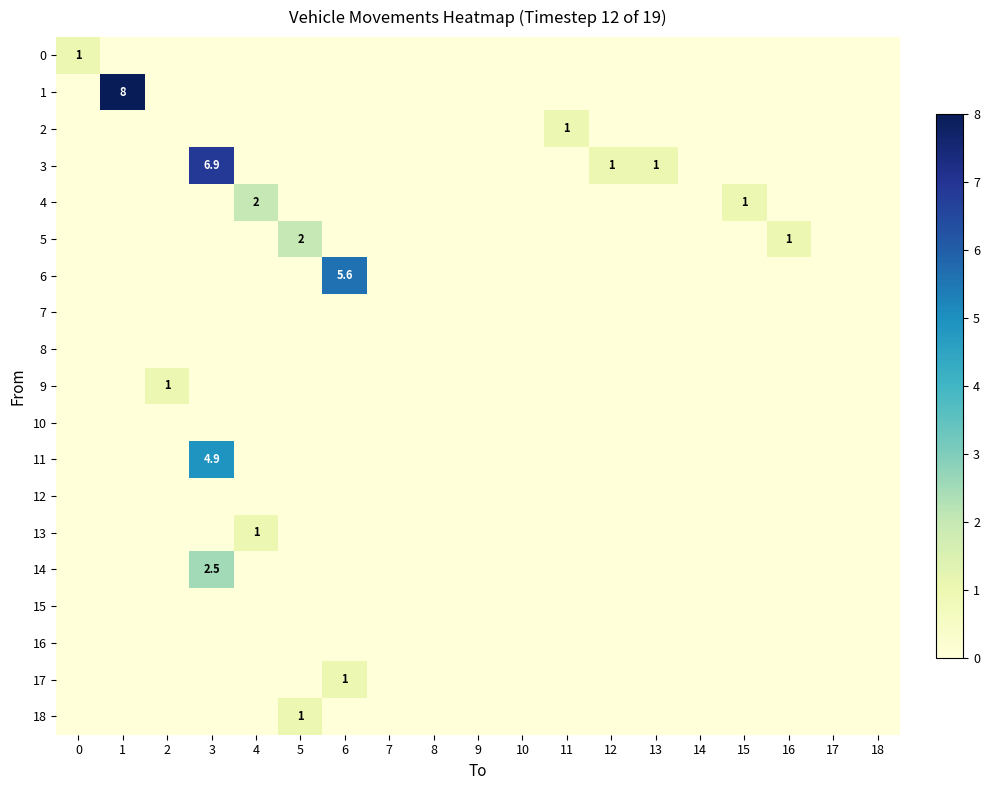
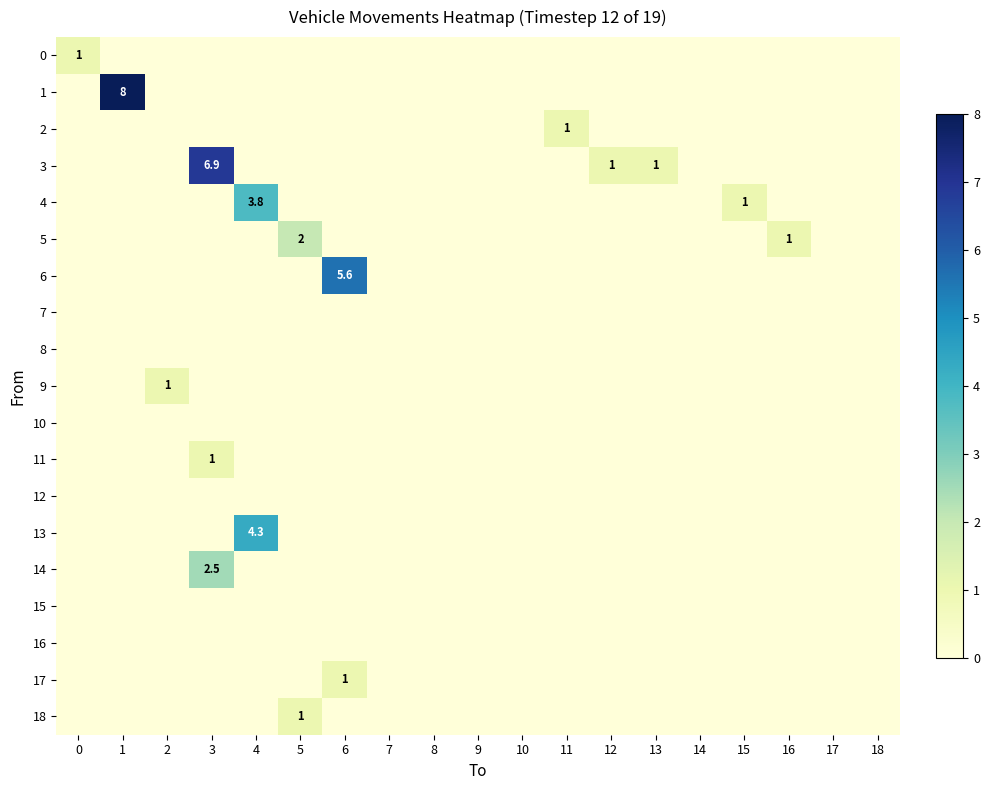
  {
    "0": {
      "0": 1
    },
    "1": {
      "1": 8
    },
    "2": {
      "11": 1
    },
    "3": {
      "3": 6.9,
      "12": 1,
      "13": 1
    },
    "4": {
-     "4": 2,
+     "4": 3.8,
      "15": 1
    },
    "5": {
      "5": 2,
      "16": 1
    },
    "6": {
      "6": 5.6
    },
    "9": {
      "2": 1
    },
    "11": {
-     "3": 4.9
+     "3": 1
    },
    "13": {
-     "4": 1
+     "4": 4.3
    },
    "14": {
      "3": 2.5
    },
    "17": {
      "6": 1
    },
    "18": {
      "5": 1
    }
  }
